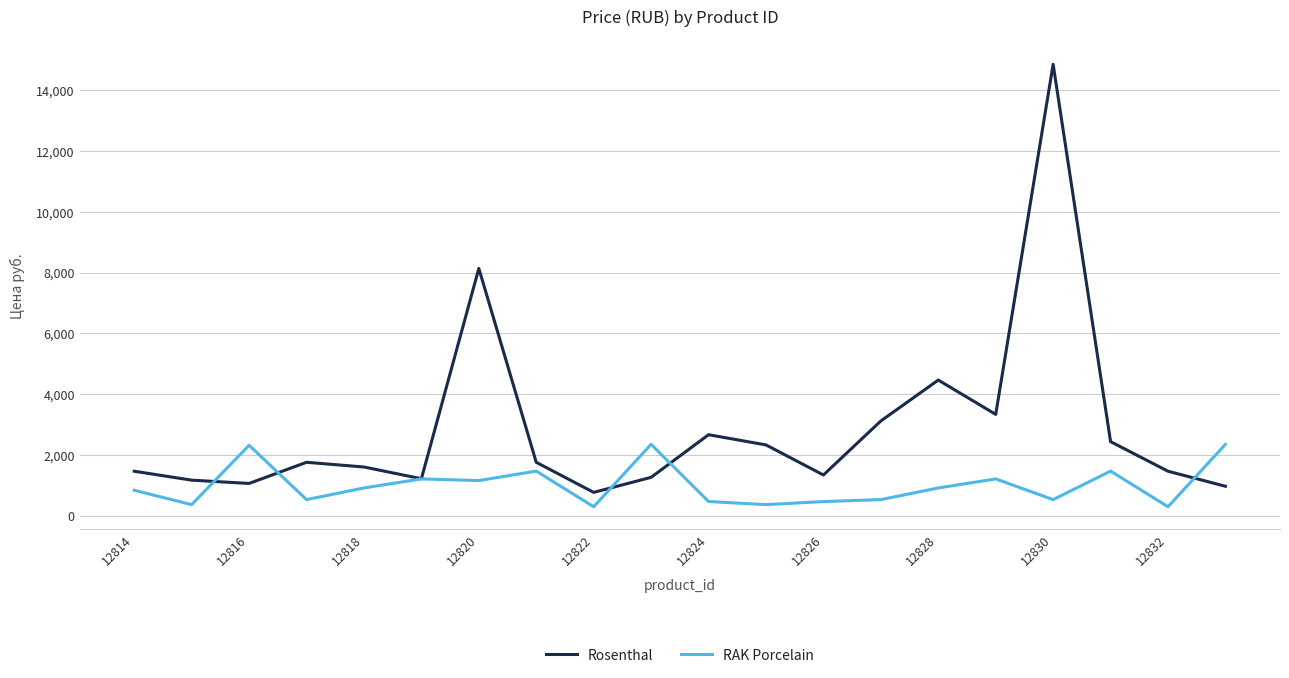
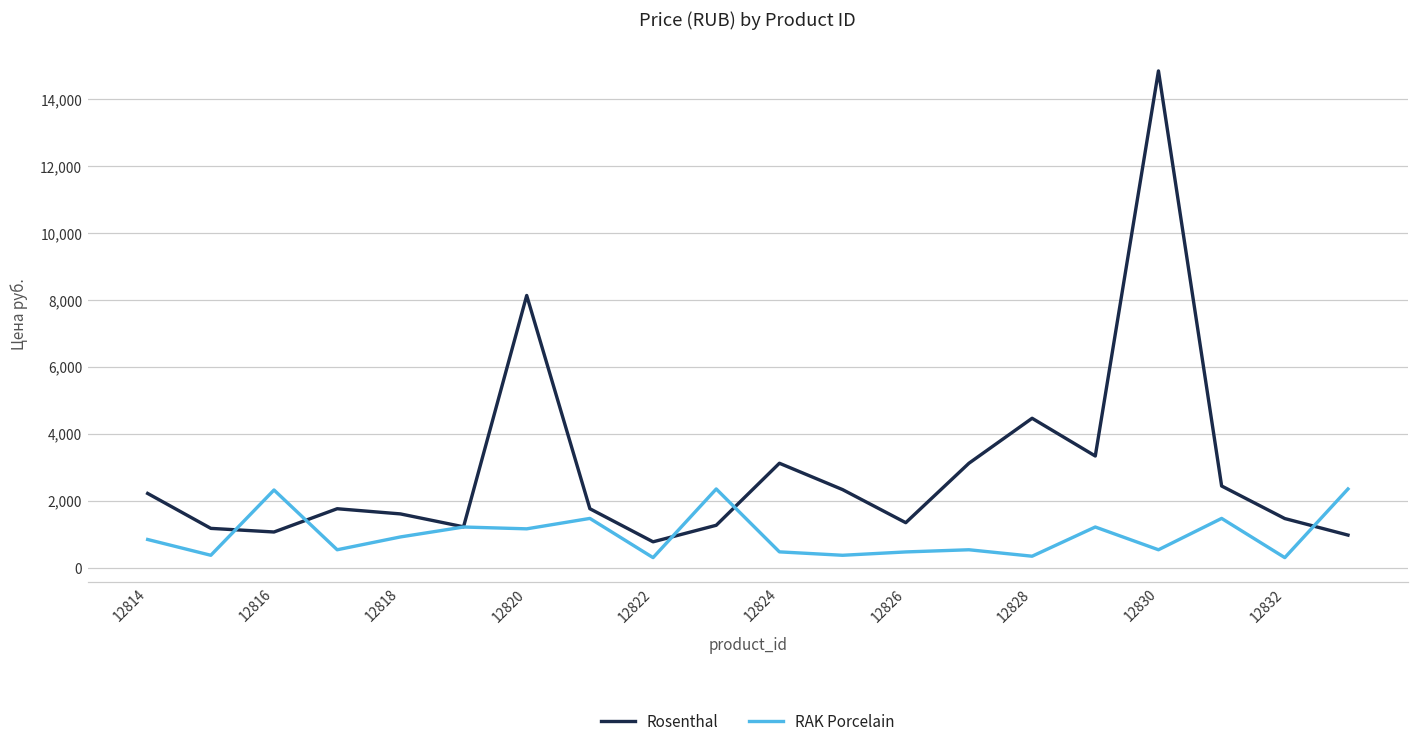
  {
    "Rosenthal": {
-     "12814": "1,500",
+     "12814": "2,200",
      "12816": "1,100",
      "12818": "1,600",
      "12820": "8,100",
      "12822": "800",
-     "12824": "2,700",
+     "12824": "3,100",
      "12826": "1,300",
      "12828": "4,500",
      "12830": "14,800",
      "12832": "1,500"
    },
    "RAK Porcelain": {
      "12814": "800",
      "12816": "2,300",
      "12818": "900",
      "12820": "1,200",
      "12822": "300",
      "12824": "500",
      "12826": "500",
-     "12828": "900",
+     "12828": "300",
      "12830": "500",
      "12832": "300"
    }
  }
